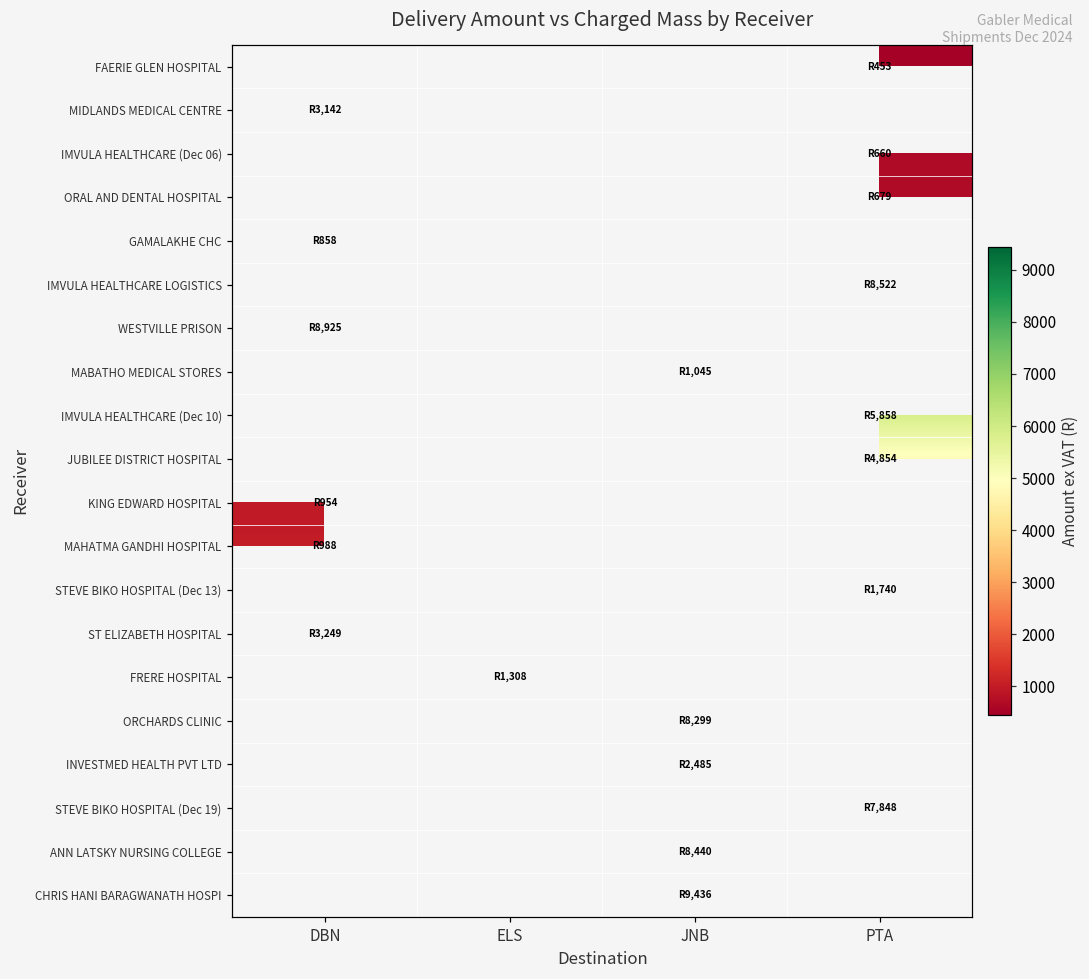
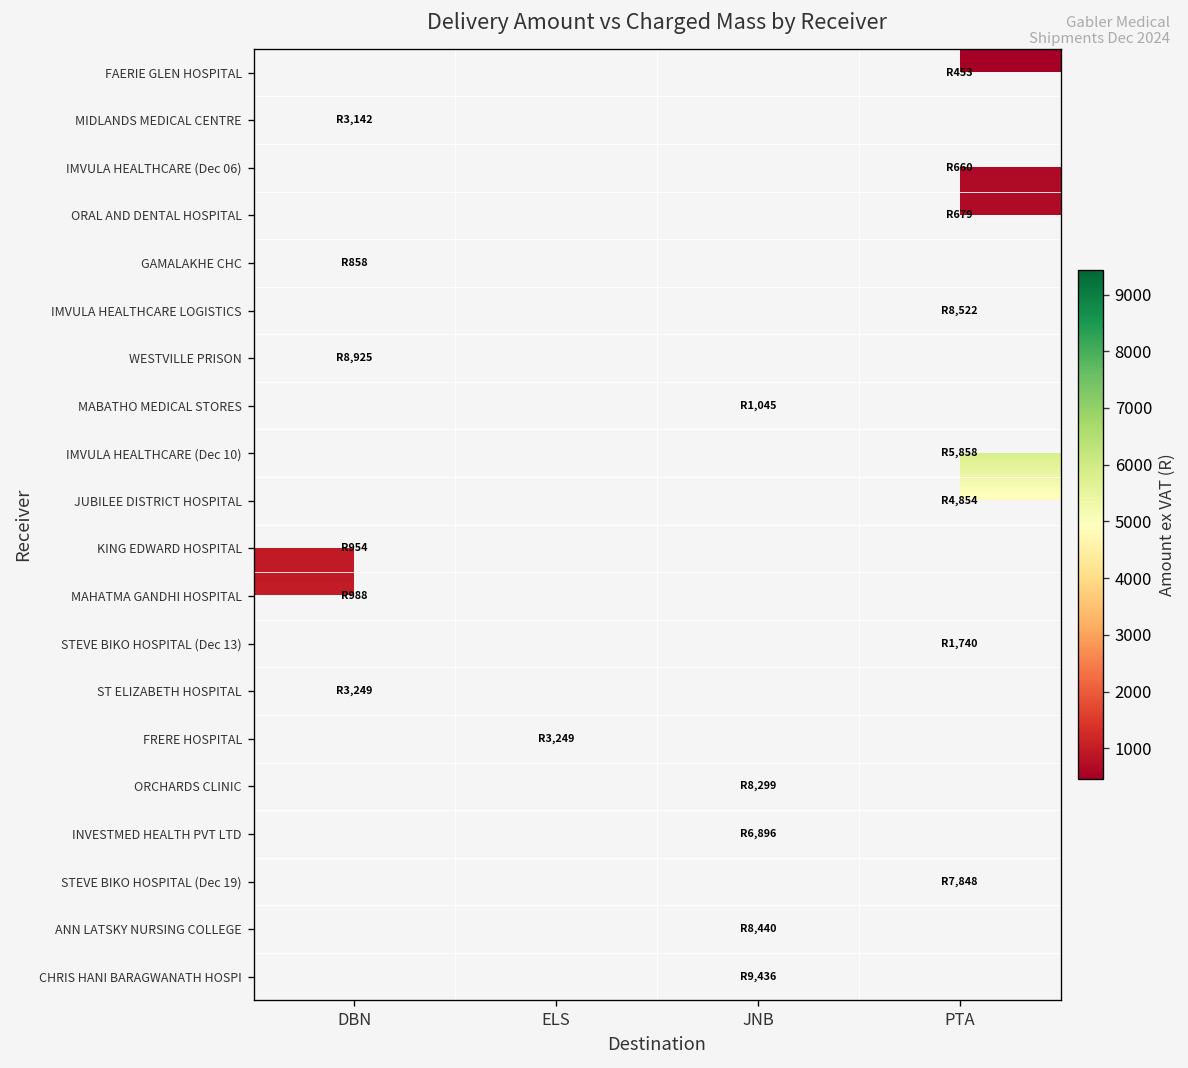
  {
    "FRERE HOSPITAL": {
-     "ELS": "1,308"
+     "ELS": "3,249"
    },
    "INVESTMED HEALTH PVT LTD": {
-     "JNB": "2,485"
+     "JNB": "6,896"
    }
  }
